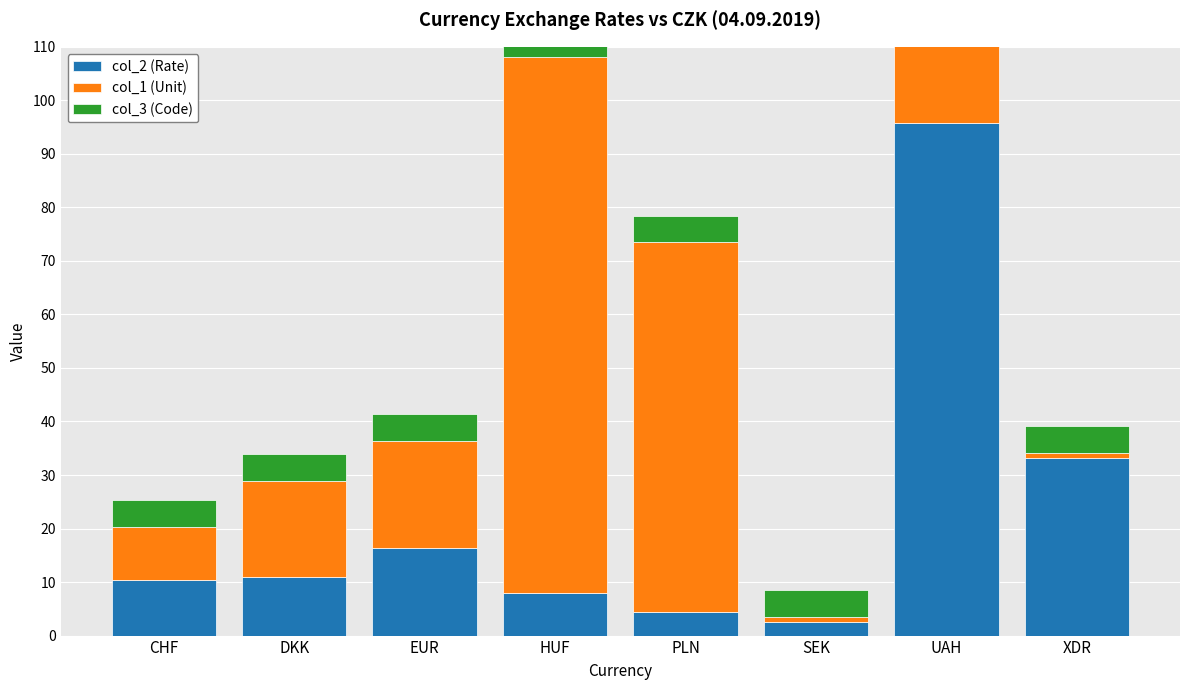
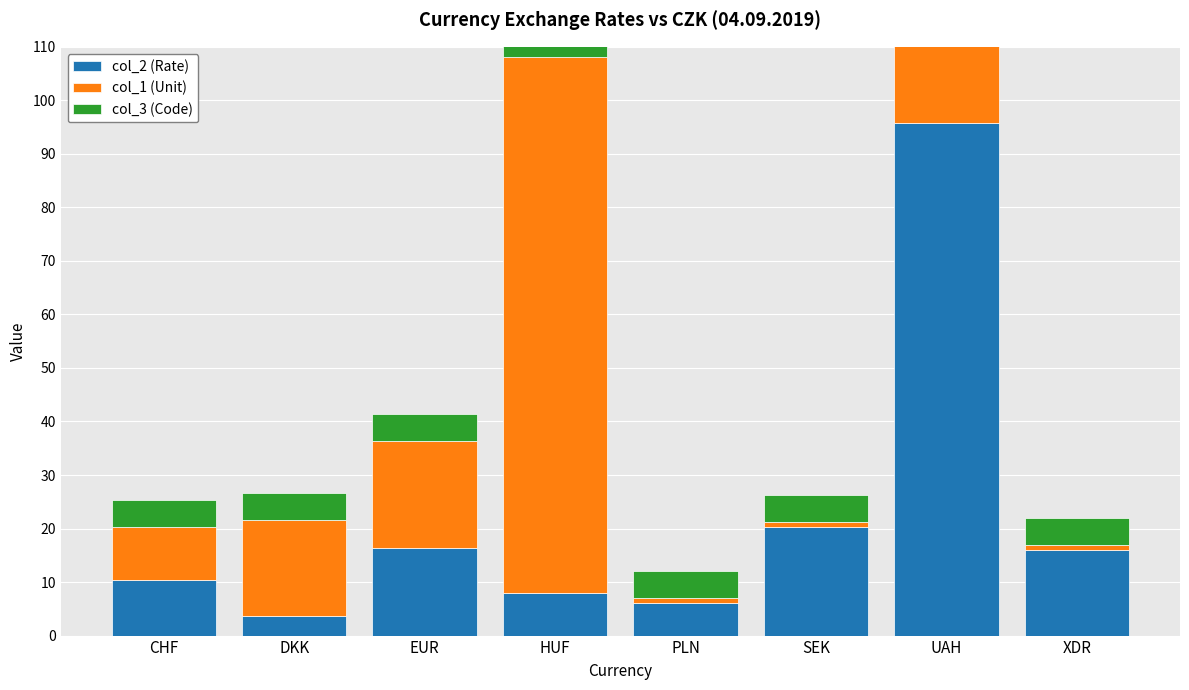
  {
    "col_2 (Rate)": {
      "CHF": 10,
-     "DKK": 11,
+     "DKK": 4,
      "EUR": 16,
      "HUF": 8,
-     "PLN": 4,
-     "SEK": 2,
+     "PLN": 6,
+     "SEK": 20,
      "UAH": 96,
-     "XDR": 33
+     "XDR": 16
    },
    "col_1 (Unit)": {
      "CHF": 10,
      "DKK": 18,
      "EUR": 20,
      "HUF": 100,
-     "PLN": 69,
+     "PLN": 1,
      "SEK": 1,
      "XDR": 1
    },
    "col_3 (Code)": {
      "CHF": 5,
      "DKK": 5,
      "EUR": 5,
      "PLN": 5,
      "SEK": 5,
      "XDR": 5
    }
  }
